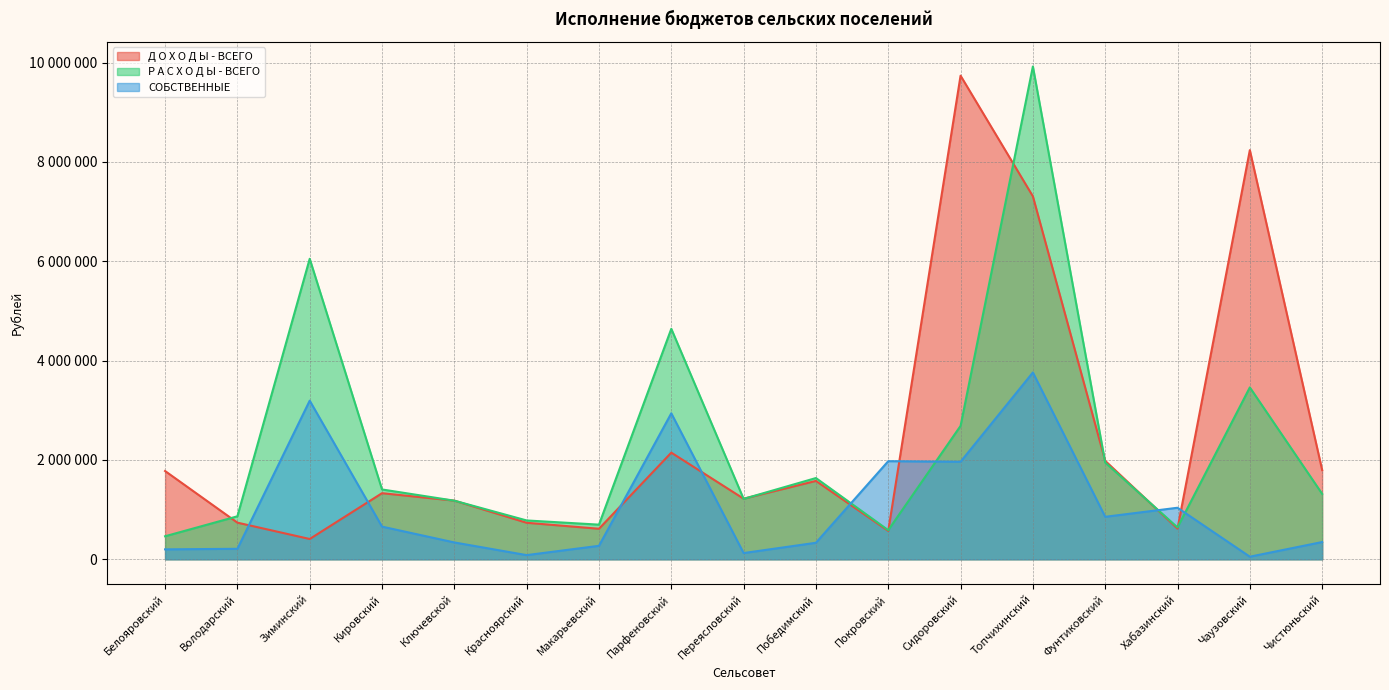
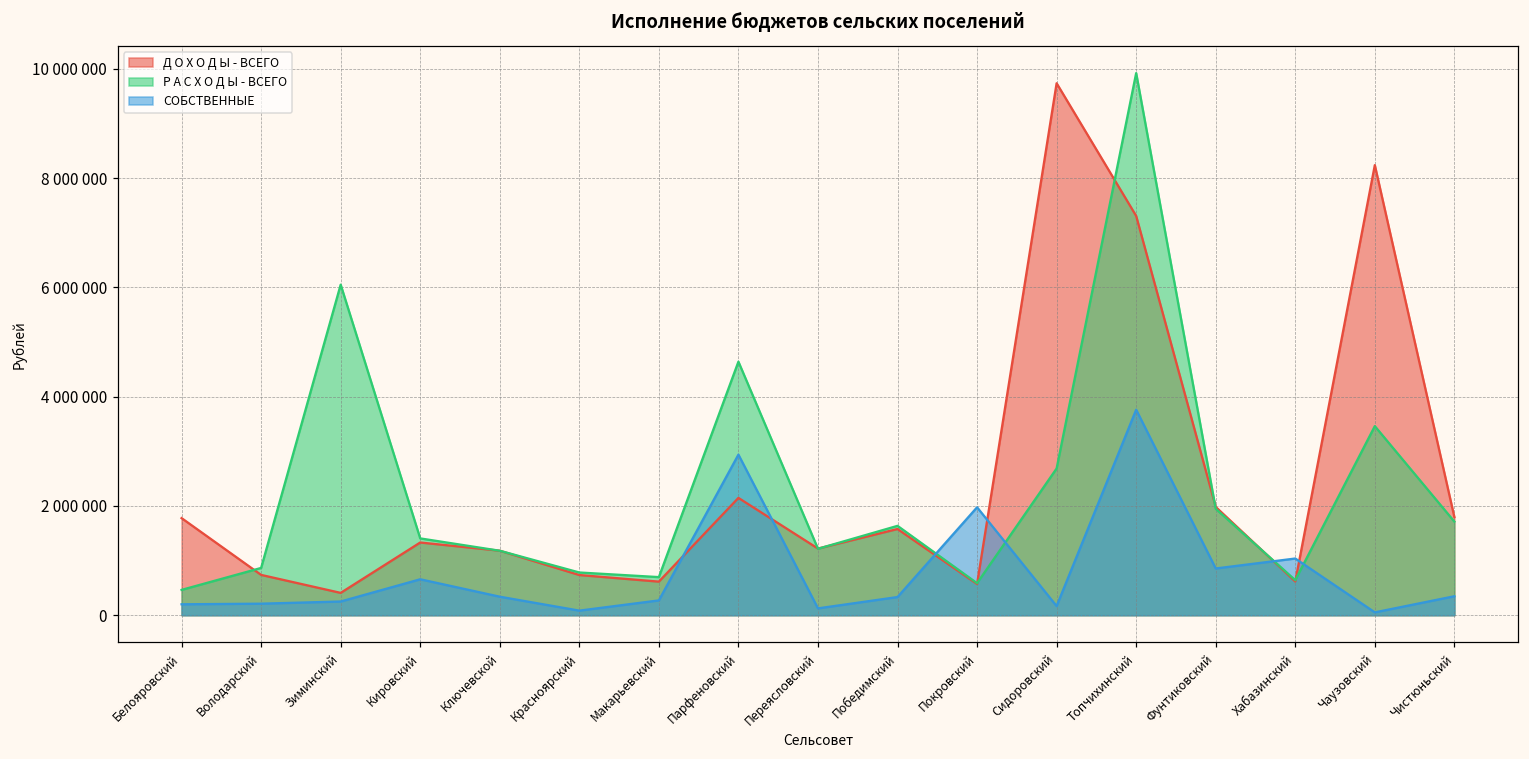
  {
    "Д О Х О Д Ы - ВСЕГО": {
      "Белояровский": 1800000,
      "Володарский": 700000,
      "Зиминский": 400000,
      "Кировский": 1300000,
      "Макарьевский": 600000,
      "Парфеновский": 2100000,
      "Победимский": 1600000,
      "Сидоровский": 9700000,
      "Топчихинский": 7300000,
      "Чаузовский": 8200000,
      "Чистюньский": 1800000
    },
    "Р А С Х О Д Ы - ВСЕГО": {
      "Белояровский": 500000,
      "Володарский": 900000,
      "Зиминский": 6100000,
      "Кировский": 1400000,
      "Макарьевский": 700000,
      "Парфеновский": 4600000,
      "Победимский": 1600000,
      "Сидоровский": 2700000,
      "Топчихинский": 9900000,
      "Чаузовский": 3500000,
-     "Чистюньский": 1300000
+     "Чистюньский": 1700000
    },
    "СОБСТВЕННЫЕ": {
      "Белояровский": 200000,
      "Володарский": 200000,
-     "Зиминский": 3200000,
+     "Зиминский": 300000,
      "Кировский": 700000,
      "Ключевской": 300000,
      "Красноярский": 100000,
      "Макарьевский": 300000,
      "Парфеновский": 2900000,
      "Переясловский": 100000,
      "Победимский": 300000,
      "Покровский": 2000000,
-     "Сидоровский": 2000000,
+     "Сидоровский": 200000,
      "Топчихинский": 3800000,
      "Фунтиковский": 900000,
      "Хабазинский": 1000000,
      "Чаузовский": 100000,
      "Чистюньский": 300000
    }
  }
